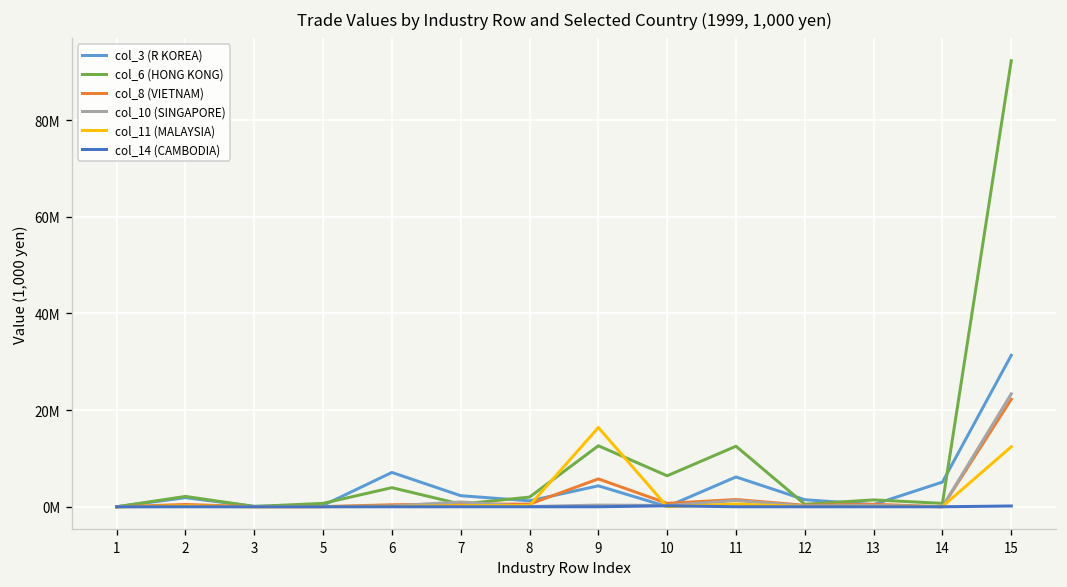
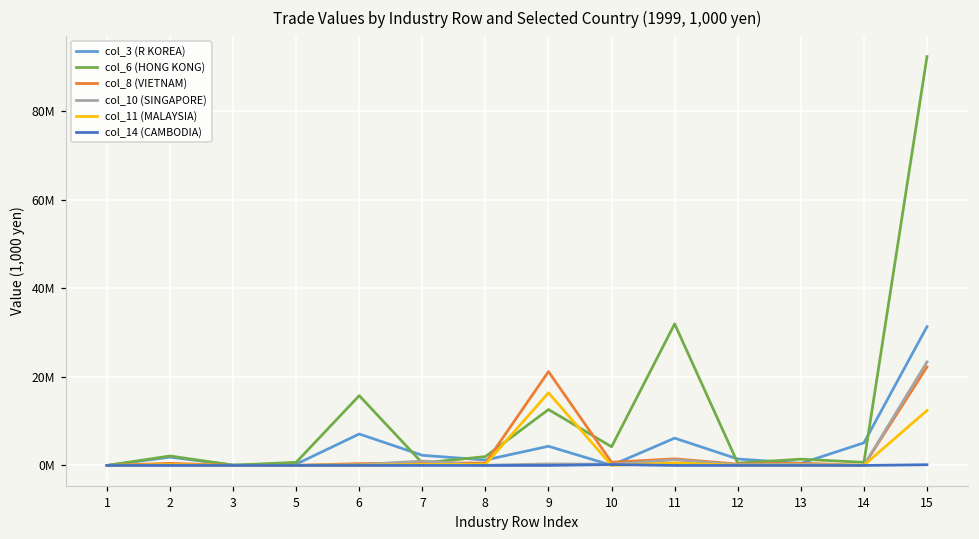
  {
    "col_6 (HONG KONG)": {
-     "6": 4000000,
+     "6": 16000000,
      "8": 2000000,
      "9": 13000000,
-     "10": 6000000,
-     "11": 13000000,
+     "10": 4000000,
+     "11": 32000000,
      "13": 1000000,
      "14": 1000000,
      "15": 92000000
    },
    "col_8 (VIETNAM)": {
-     "9": 6000000,
+     "9": 21000000,
      "15": 22000000
    },
    "col_10 (SINGAPORE)": {
      "15": 23000000
    },
    "col_11 (MALAYSIA)": {
      "9": 16000000,
      "15": 12000000
    }
  }
